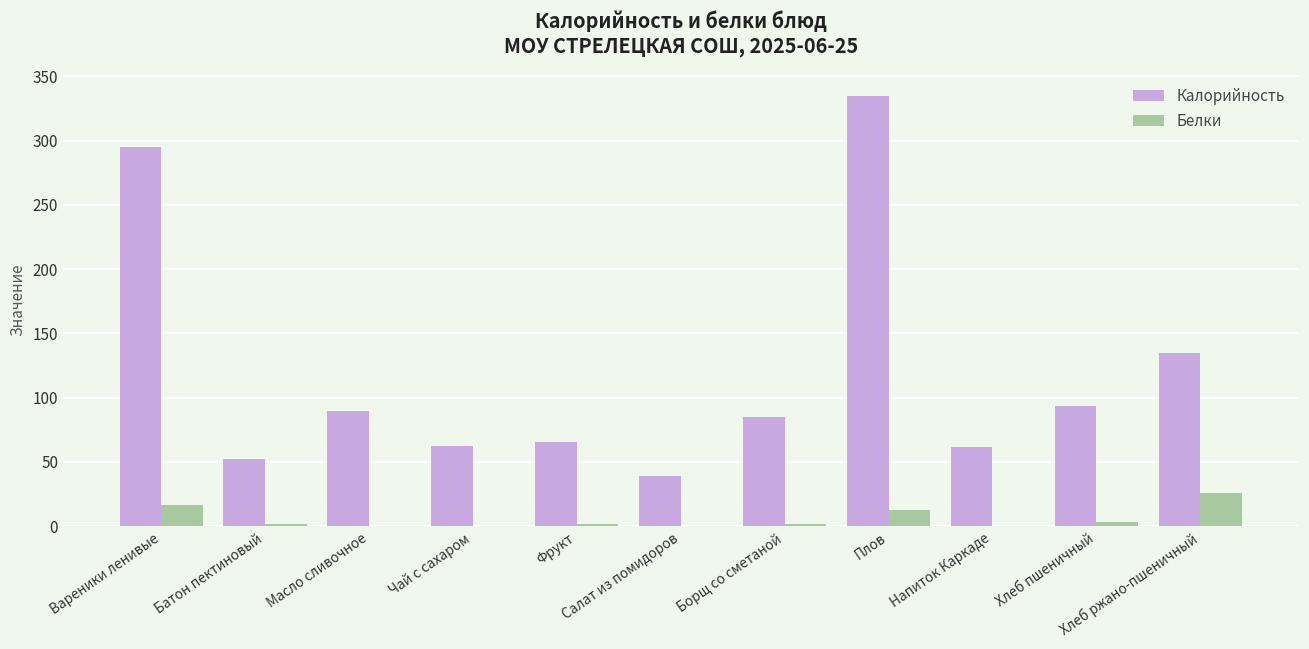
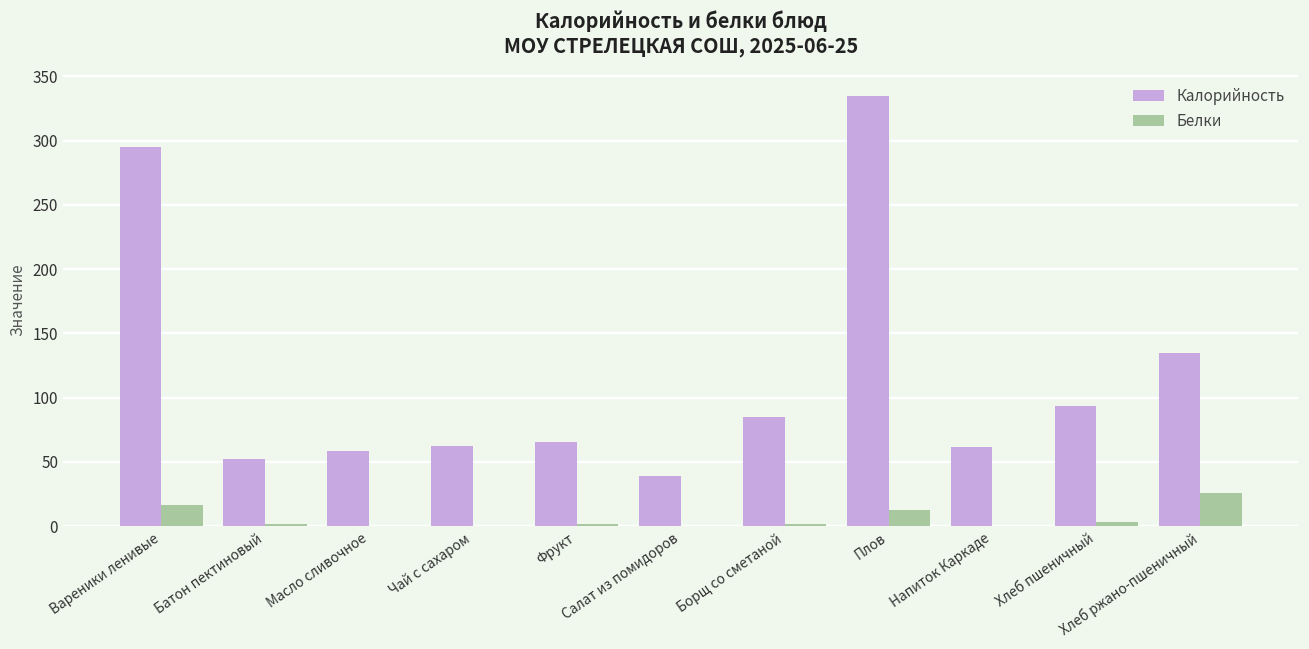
  {
    "Калорийность": {
      "Вареники ленивые": 295,
      "Батон пектиновый": 52,
-     "Масло сливочное": 89,
+     "Масло сливочное": 58,
      "Чай с сахаром": 62,
      "Фрукт": 66,
      "Салат из помидоров": 39,
      "Борщ со сметаной": 85,
      "Плов": 335,
      "Напиток Каркаде": 62,
      "Хлеб пшеничный": 94,
      "Хлеб ржано-пшеничный": 135
    },
    "Белки": {
      "Вареники ленивые": 16,
      "Плов": 13,
      "Хлеб пшеничный": 3,
      "Хлеб ржано-пшеничный": 26
    }
  }
